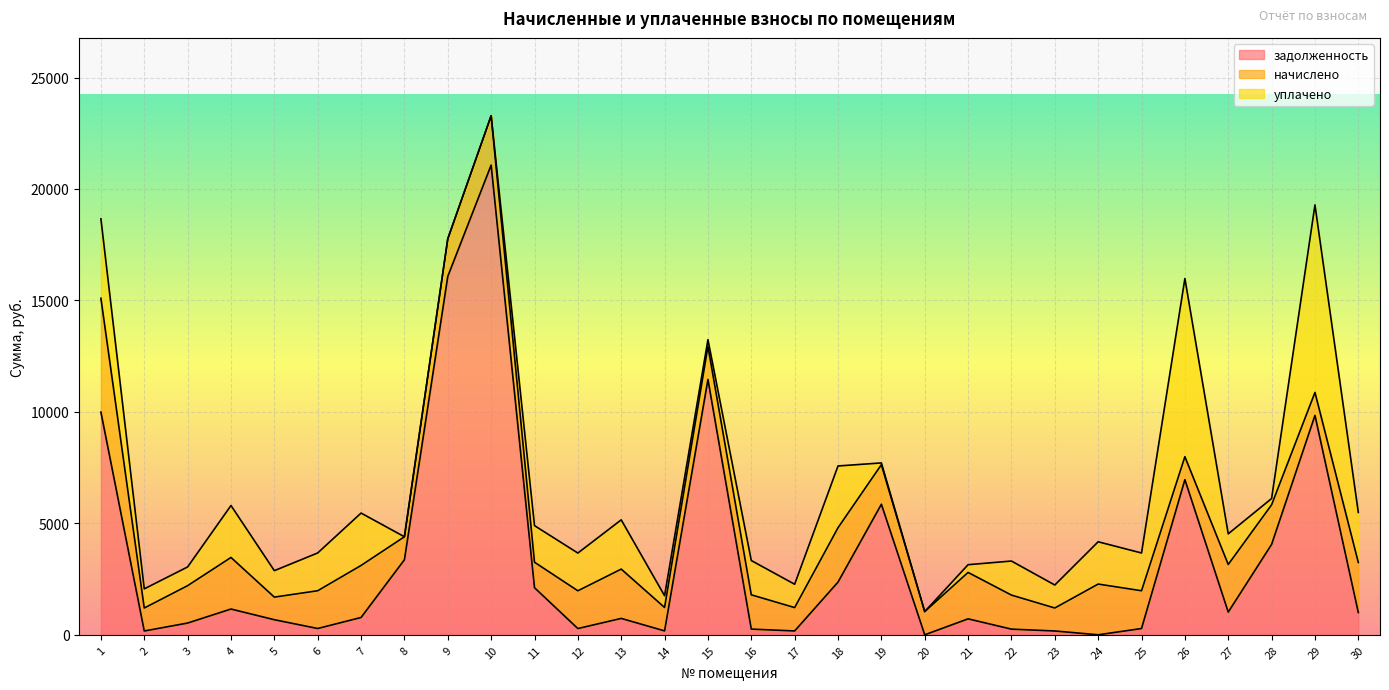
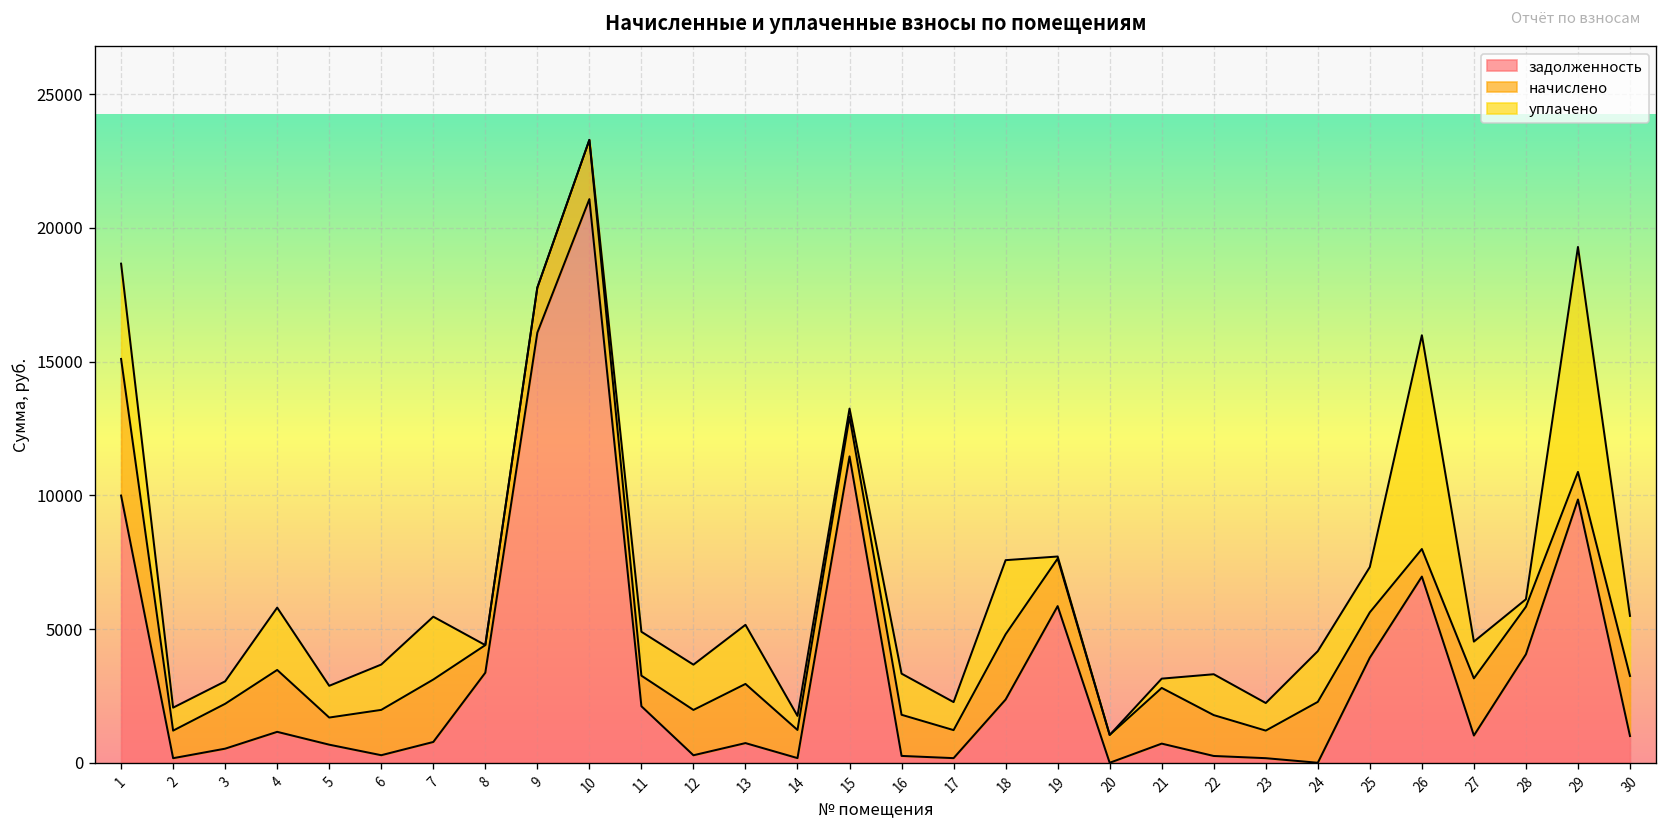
  {
    "задолженность": {
      "1": 10000,
      "2": 200,
      "3": 500,
      "4": 1200,
      "5": 700,
      "6": 300,
      "7": 800,
      "8": 3400,
      "9": 16100,
      "10": 21100,
      "11": 2100,
      "12": 300,
      "13": 700,
      "14": 200,
      "15": 11500,
      "16": 300,
      "17": 200,
      "18": 2400,
      "19": 5900,
      "20": 0,
      "21": 700,
      "22": 300,
      "23": 200,
      "24": 0,
-     "25": 300,
+     "25": 3900,
      "26": 7000,
      "27": 1000,
      "28": 4100,
      "29": 9800,
      "30": 1000
    }
  }
